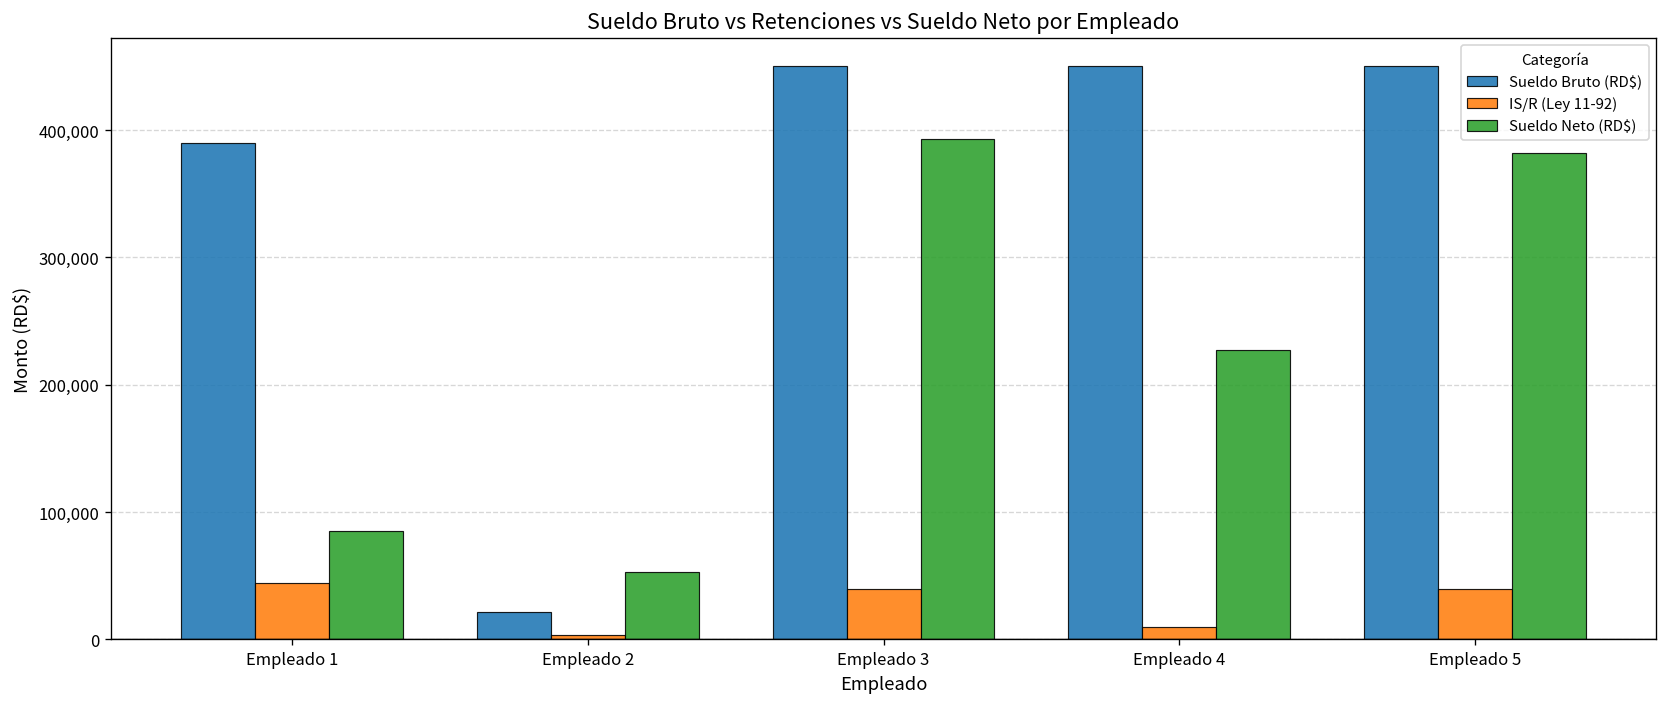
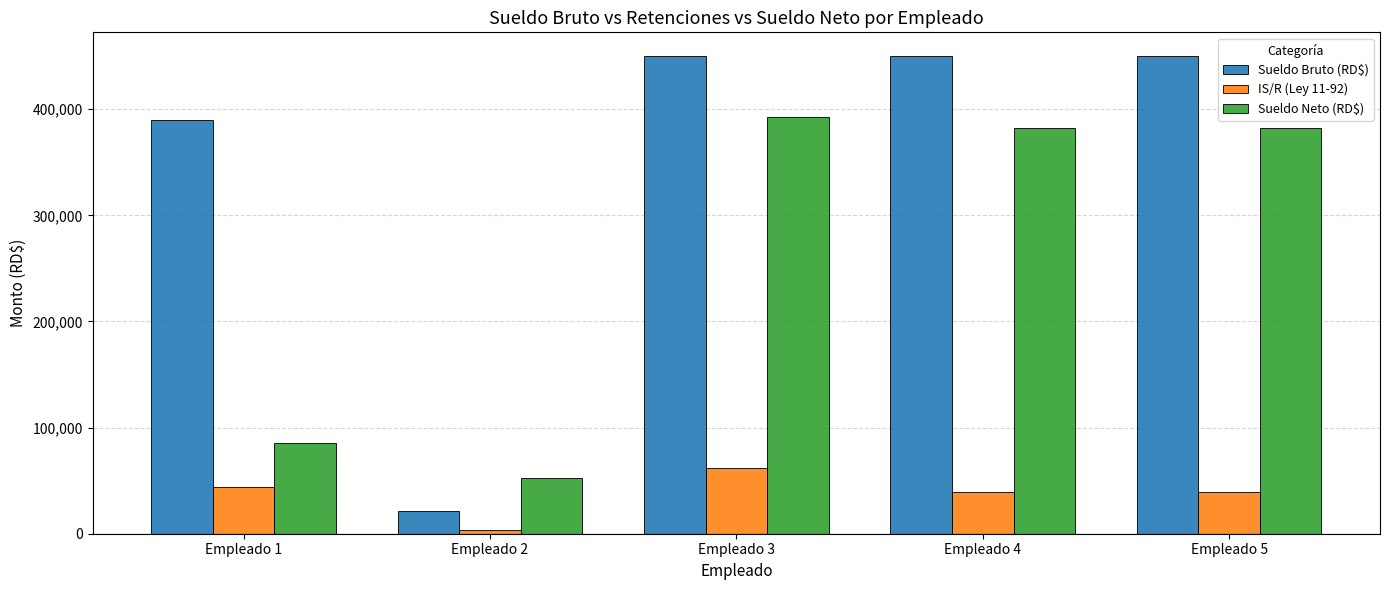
  {
    "Sueldo Bruto (RD$)": {
      "Empleado 1": "390,000",
      "Empleado 2": "21,000",
      "Empleado 3": "450,000",
      "Empleado 4": "450,000",
      "Empleado 5": "450,000"
    },
    "IS/R (Ley 11-92)": {
      "Empleado 1": "44,000",
      "Empleado 2": "3,000",
-     "Empleado 3": "39,000",
-     "Empleado 4": "10,000",
+     "Empleado 3": "62,000",
+     "Empleado 4": "39,000",
      "Empleado 5": "39,000"
    },
    "Sueldo Neto (RD$)": {
      "Empleado 1": "86,000",
      "Empleado 2": "53,000",
      "Empleado 3": "393,000",
-     "Empleado 4": "227,000",
+     "Empleado 4": "382,000",
      "Empleado 5": "382,000"
    }
  }
